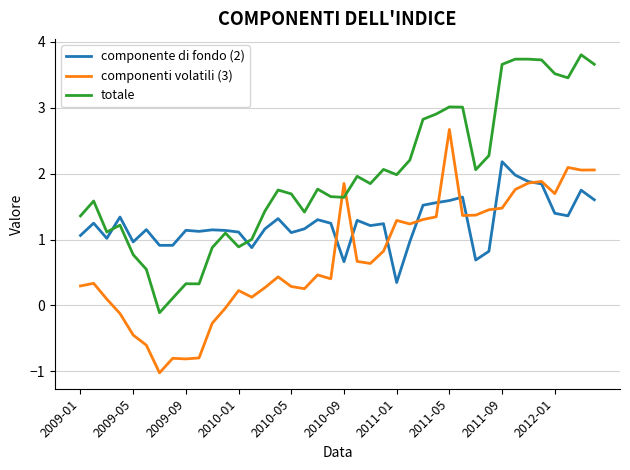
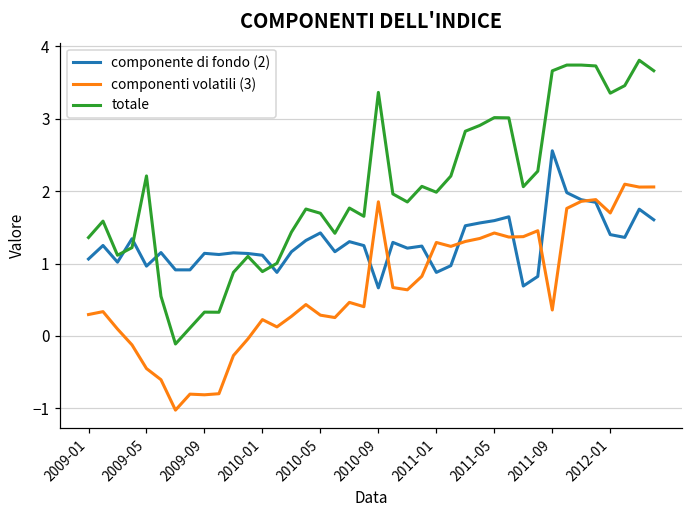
  {
    "componente di fondo (2)": {
      "2009-01": 1.1,
      "2009-05": 1.0,
      "2009-09": 1.1,
      "2010-01": 1.1,
-     "2010-05": 1.1,
+     "2010-05": 1.4,
      "2010-09": 0.7,
-     "2011-01": 0.3,
+     "2011-01": 0.9,
      "2011-05": 1.6,
-     "2011-09": 2.2,
+     "2011-09": 2.6,
      "2012-01": 1.4
    },
    "componenti volatili (3)": {
      "2009-01": 0.3,
      "2009-05": -0.4,
      "2009-09": -0.8,
      "2010-01": 0.2,
      "2010-05": 0.3,
      "2010-09": 1.9,
      "2011-01": 1.3,
-     "2011-05": 2.7,
-     "2011-09": 1.5,
+     "2011-05": 1.4,
+     "2011-09": 0.4,
      "2012-01": 1.7
    },
    "totale": {
      "2009-01": 1.4,
-     "2009-05": 0.8,
+     "2009-05": 2.2,
      "2009-09": 0.3,
      "2010-01": 0.9,
      "2010-05": 1.7,
-     "2010-09": 1.6,
+     "2010-09": 3.4,
      "2011-01": 2.0,
      "2011-05": 3.0,
      "2011-09": 3.7,
-     "2012-01": 3.5
+     "2012-01": 3.4
    }
  }
